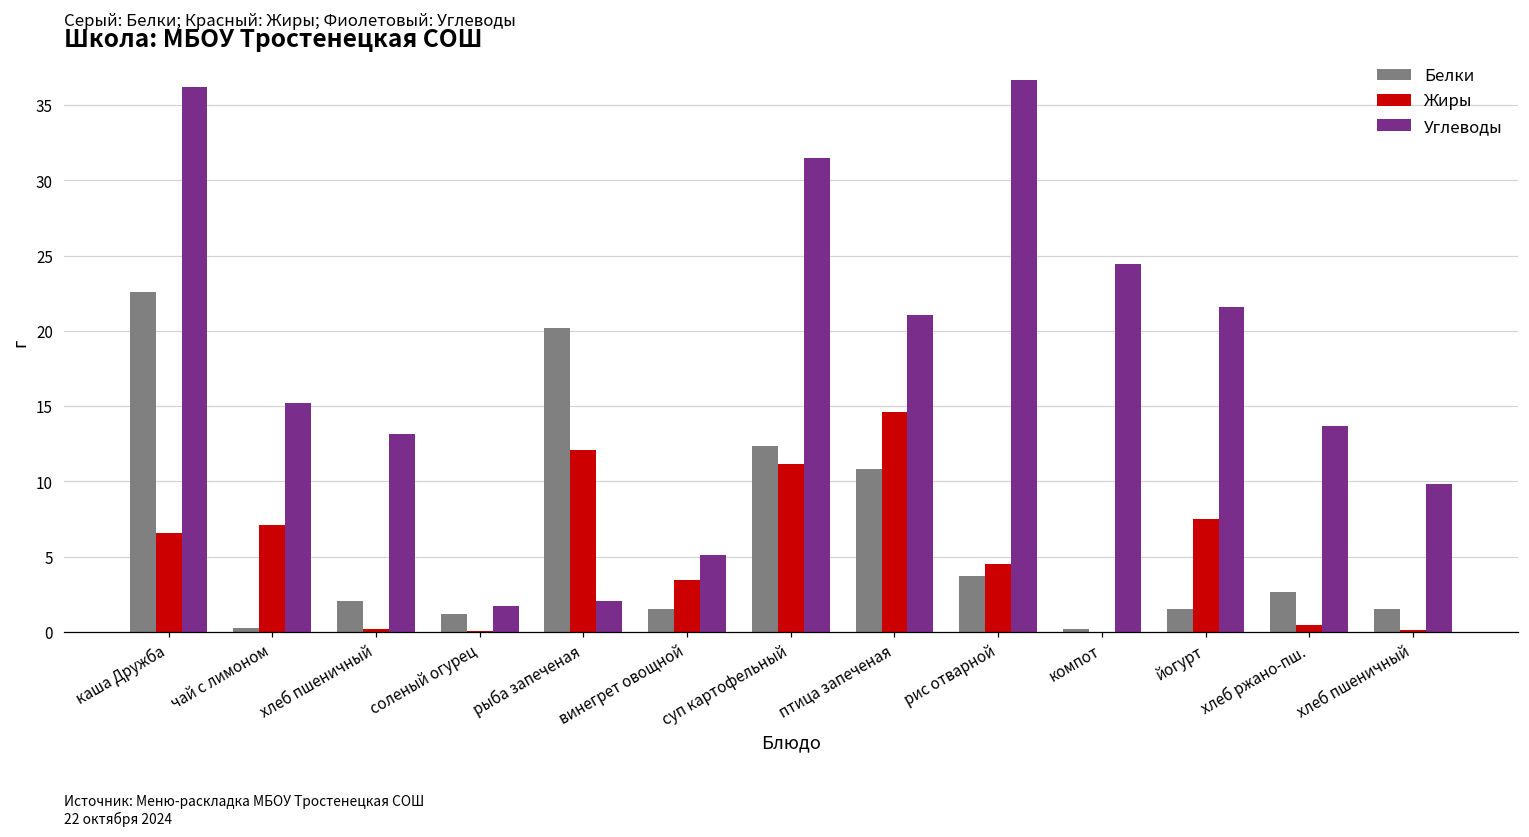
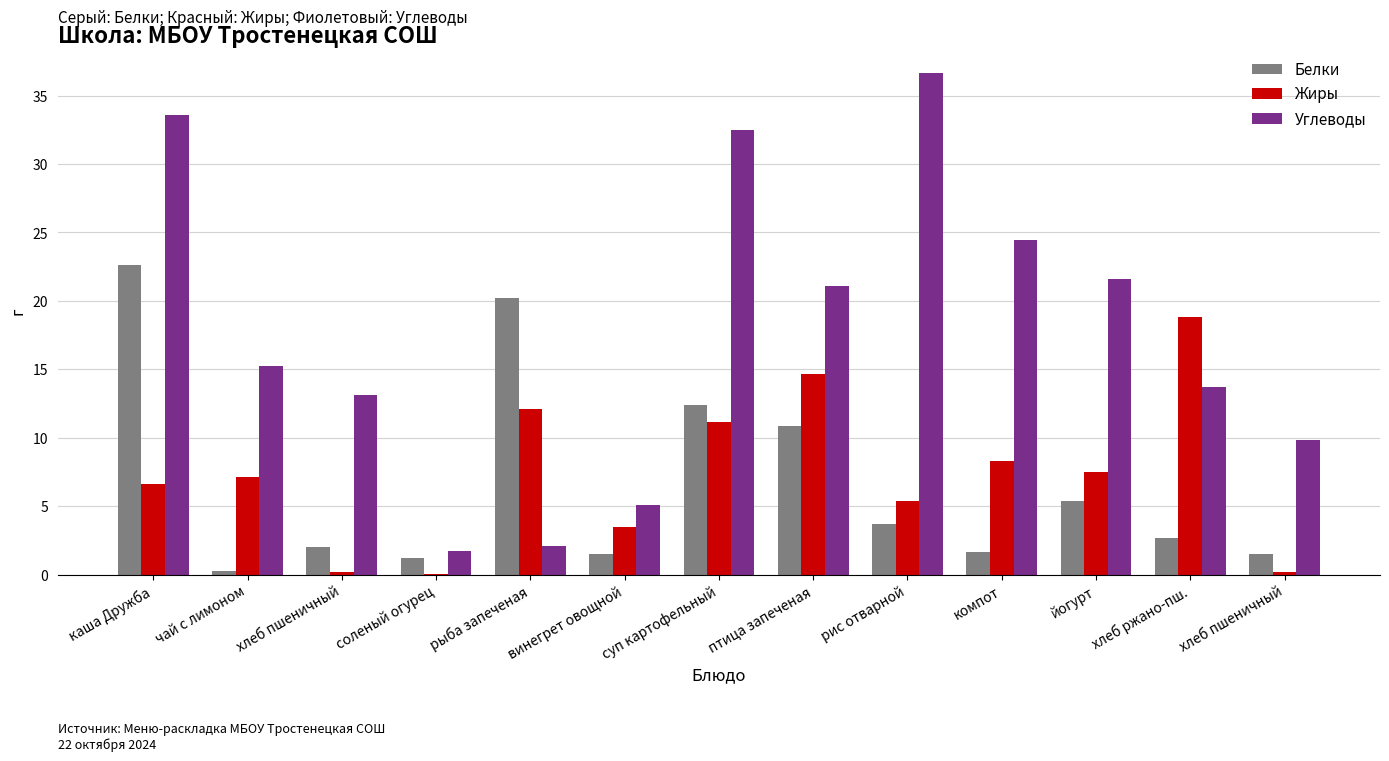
  {
    "Белки": {
      "каша Дружба": 22.6,
      "чай с лимоном": 0.3,
      "соленый огурец": 1.2,
      "рыба запеченая": 20.2,
      "винегрет овощной": 1.5,
      "суп картофельный": 12.4,
      "птица запеченая": 10.9,
      "рис отварной": 3.7,
-     "компот": 0.2,
-     "йогурт": 1.5,
+     "компот": 1.7,
+     "йогурт": 5.4,
      "хлеб ржано-пш.": 2.6
    },
    "Жиры": {
      "каша Дружба": 6.6,
      "чай с лимоном": 7.1,
      "рыба запеченая": 12.1,
      "винегрет овощной": 3.5,
      "суп картофельный": 11.1,
      "птица запеченая": 14.6,
-     "рис отварной": 4.5,
-     "компот": 0.0,
+     "рис отварной": 5.4,
+     "компот": 8.3,
      "йогурт": 7.5,
-     "хлеб ржано-пш.": 0.5
+     "хлеб ржано-пш.": 18.8
    },
    "Углеводы": {
-     "каша Дружба": 36.2,
+     "каша Дружба": 33.6,
      "чай с лимоном": 15.2,
      "соленый огурец": 1.7,
      "рыба запеченая": 2.1,
      "винегрет овощной": 5.1,
-     "суп картофельный": 31.5,
+     "суп картофельный": 32.5,
      "птица запеченая": 21.1,
      "рис отварной": 36.7,
      "компот": 24.4,
      "йогурт": 21.6,
      "хлеб ржано-пш.": 13.7
    }
  }
